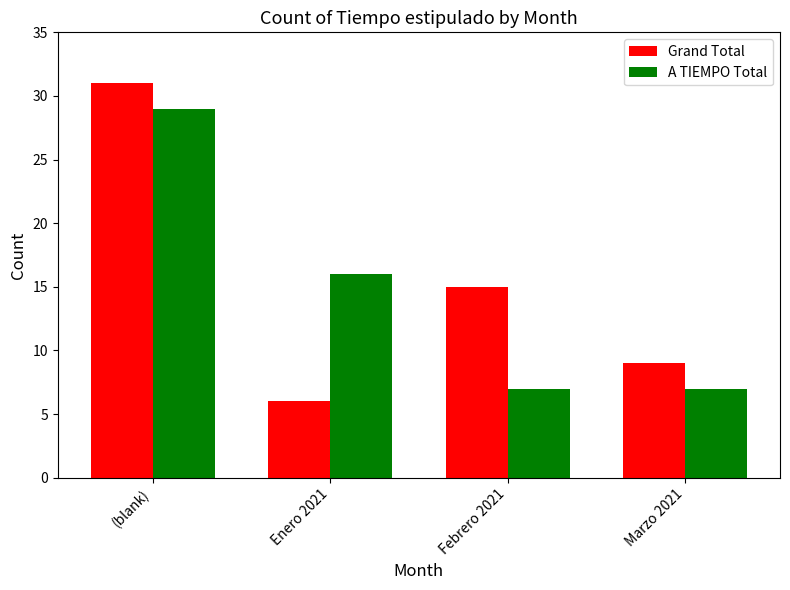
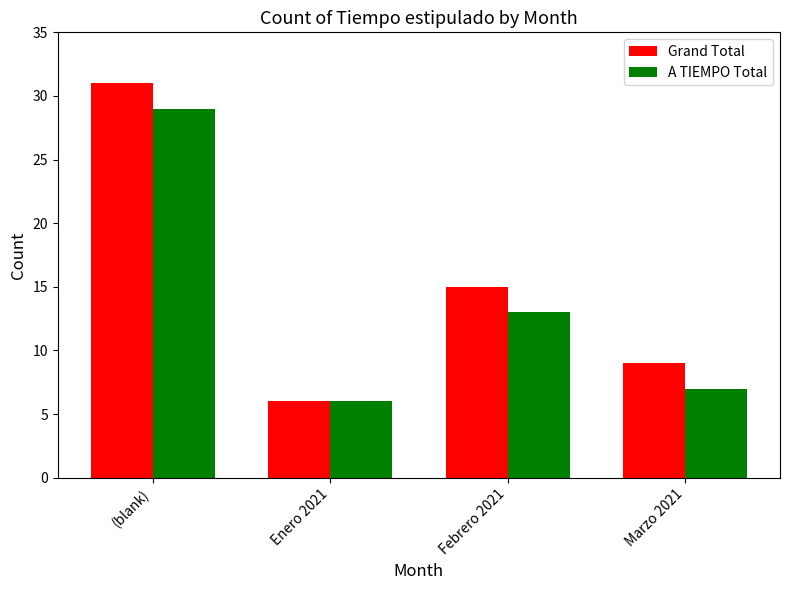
  {
    "Grand Total": {
      "(blank)": 31,
      "Enero 2021": 6,
      "Febrero 2021": 15,
      "Marzo 2021": 9
    },
    "A TIEMPO Total": {
      "(blank)": 29,
-     "Enero 2021": 16,
-     "Febrero 2021": 7,
+     "Enero 2021": 6,
+     "Febrero 2021": 13,
      "Marzo 2021": 7
    }
  }
